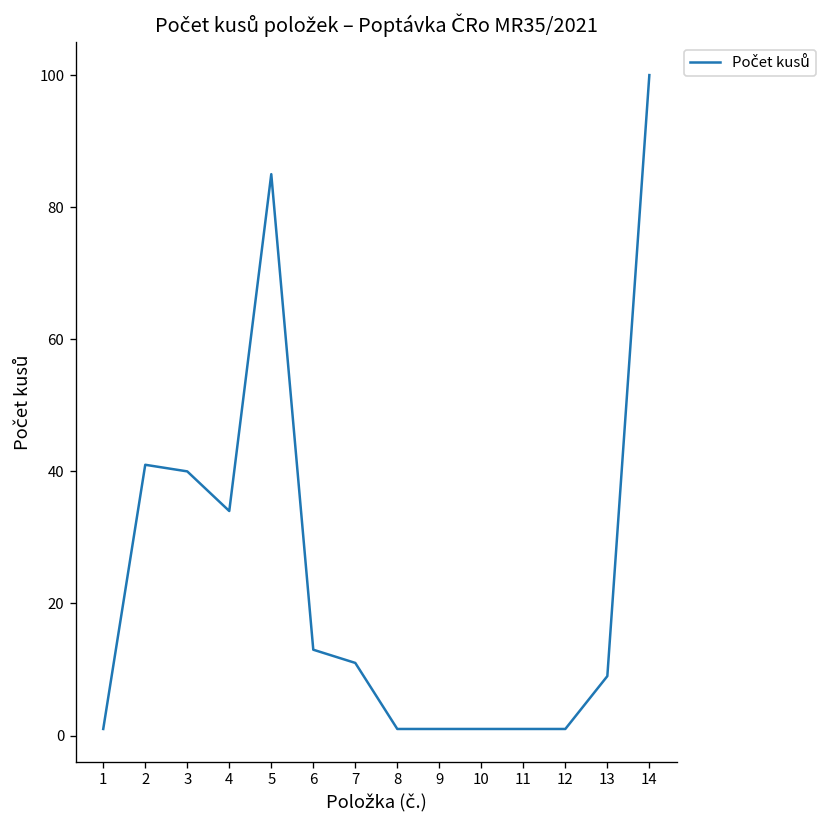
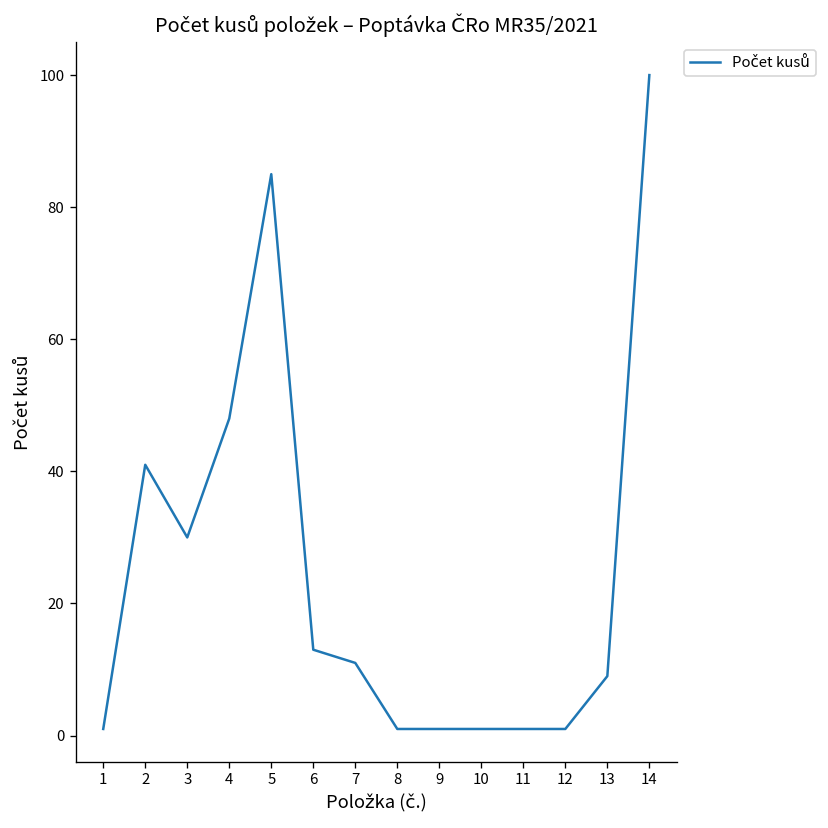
  {
    "1": 1,
    "2": 41,
-   "3": 40,
-   "4": 34,
+   "3": 30,
+   "4": 48,
    "5": 85,
    "6": 13,
    "7": 11,
    "8": 1,
    "9": 1,
    "10": 1,
    "11": 1,
    "12": 1,
    "13": 9,
    "14": 100
  }
